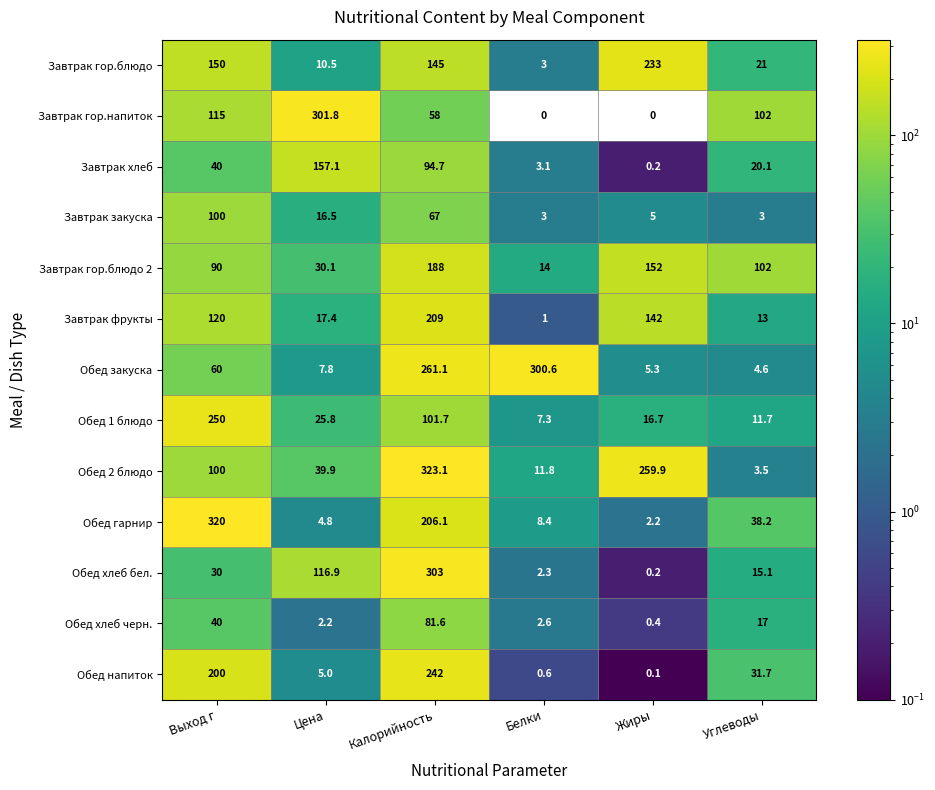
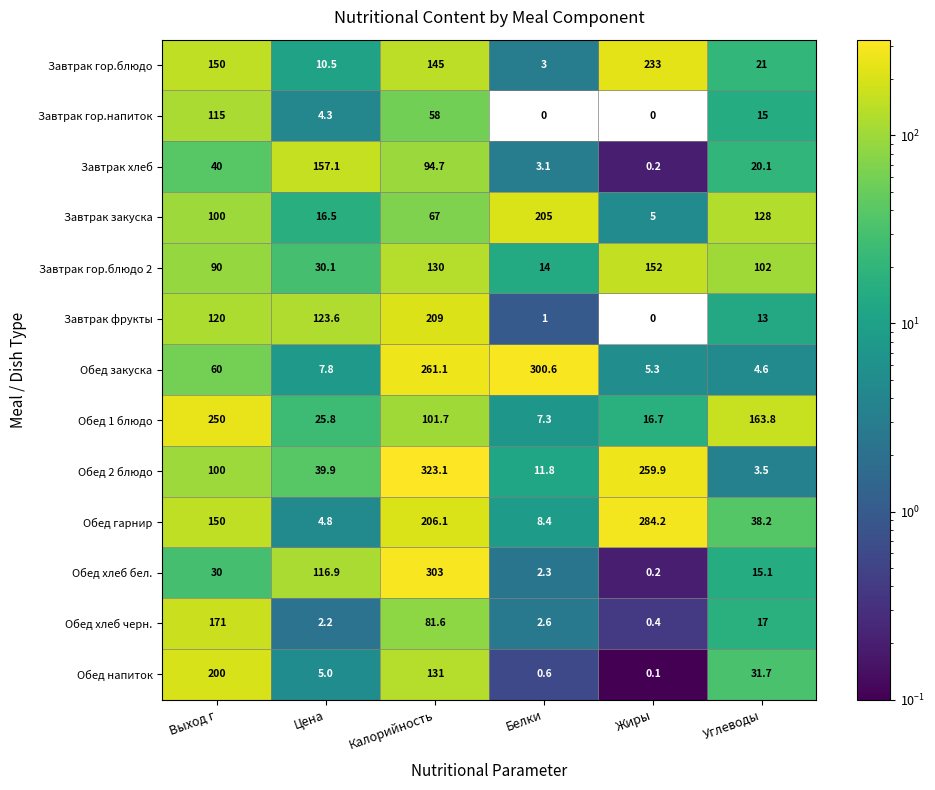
  {
    "Завтрак гор.блюдо": {
      "Выход г": 150,
      "Цена": 10.5,
      "Калорийность": 145,
      "Белки": 3,
      "Жиры": 233,
      "Углеводы": 21
    },
    "Завтрак гор.напиток": {
      "Выход г": 115,
-     "Цена": 301.8,
+     "Цена": 4.3,
      "Калорийность": 58,
      "Белки": 0,
      "Жиры": 0,
-     "Углеводы": 102
+     "Углеводы": 15
    },
    "Завтрак хлеб": {
      "Выход г": 40,
      "Цена": 157.1,
      "Калорийность": 94.7,
      "Белки": 3.1,
      "Жиры": 0.2,
      "Углеводы": 20.1
    },
    "Завтрак закуска": {
      "Выход г": 100,
      "Цена": 16.5,
      "Калорийность": 67,
-     "Белки": 3,
+     "Белки": 205,
      "Жиры": 5,
-     "Углеводы": 3
+     "Углеводы": 128
    },
    "Завтрак гор.блюдо 2": {
      "Выход г": 90,
      "Цена": 30.1,
-     "Калорийность": 188,
+     "Калорийность": 130,
      "Белки": 14,
      "Жиры": 152,
      "Углеводы": 102
    },
    "Завтрак фрукты": {
      "Выход г": 120,
-     "Цена": 17.4,
+     "Цена": 123.6,
      "Калорийность": 209,
      "Белки": 1,
-     "Жиры": 142,
+     "Жиры": 0,
      "Углеводы": 13
    },
    "Обед закуска": {
      "Выход г": 60,
      "Цена": 7.8,
      "Калорийность": 261.1,
      "Белки": 300.6,
      "Жиры": 5.3,
      "Углеводы": 4.6
    },
    "Обед 1 блюдо": {
      "Выход г": 250,
      "Цена": 25.8,
      "Калорийность": 101.7,
      "Белки": 7.3,
      "Жиры": 16.7,
-     "Углеводы": 11.7
+     "Углеводы": 163.8
    },
    "Обед 2 блюдо": {
      "Выход г": 100,
      "Цена": 39.9,
      "Калорийность": 323.1,
      "Белки": 11.8,
      "Жиры": 259.9,
      "Углеводы": 3.5
    },
    "Обед гарнир": {
-     "Выход г": 320,
+     "Выход г": 150,
      "Цена": 4.8,
      "Калорийность": 206.1,
      "Белки": 8.4,
-     "Жиры": 2.2,
+     "Жиры": 284.2,
      "Углеводы": 38.2
    },
    "Обед хлеб бел.": {
      "Выход г": 30,
      "Цена": 116.9,
      "Калорийность": 303,
      "Белки": 2.3,
      "Жиры": 0.2,
      "Углеводы": 15.1
    },
    "Обед хлеб черн.": {
-     "Выход г": 40,
+     "Выход г": 171,
      "Цена": 2.2,
      "Калорийность": 81.6,
      "Белки": 2.6,
      "Жиры": 0.4,
      "Углеводы": 17
    },
    "Обед напиток": {
      "Выход г": 200,
      "Цена": 5.0,
-     "Калорийность": 242,
+     "Калорийность": 131,
      "Белки": 0.6,
      "Жиры": 0.1,
      "Углеводы": 31.7
    }
  }
